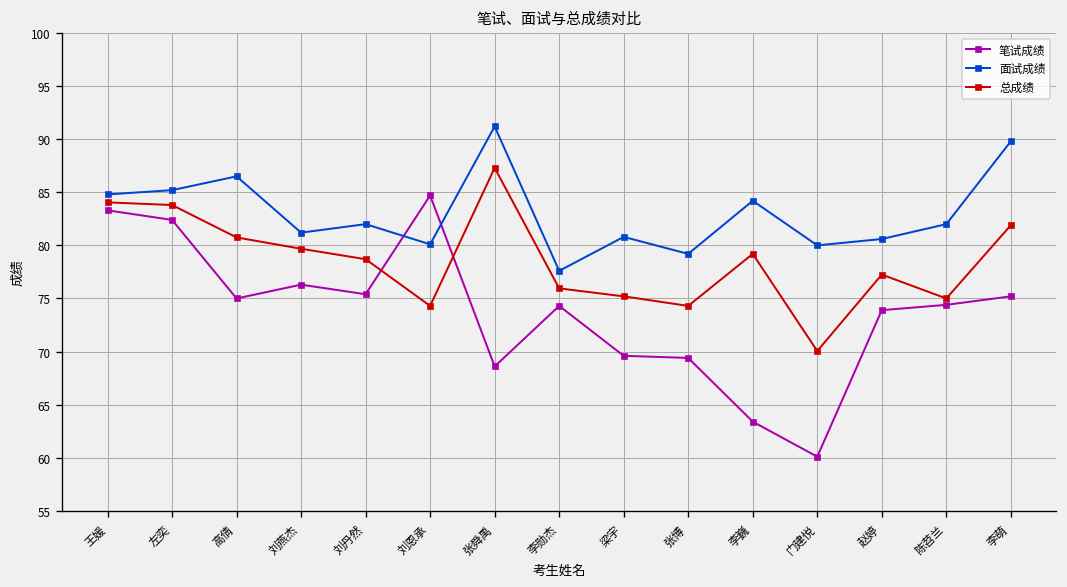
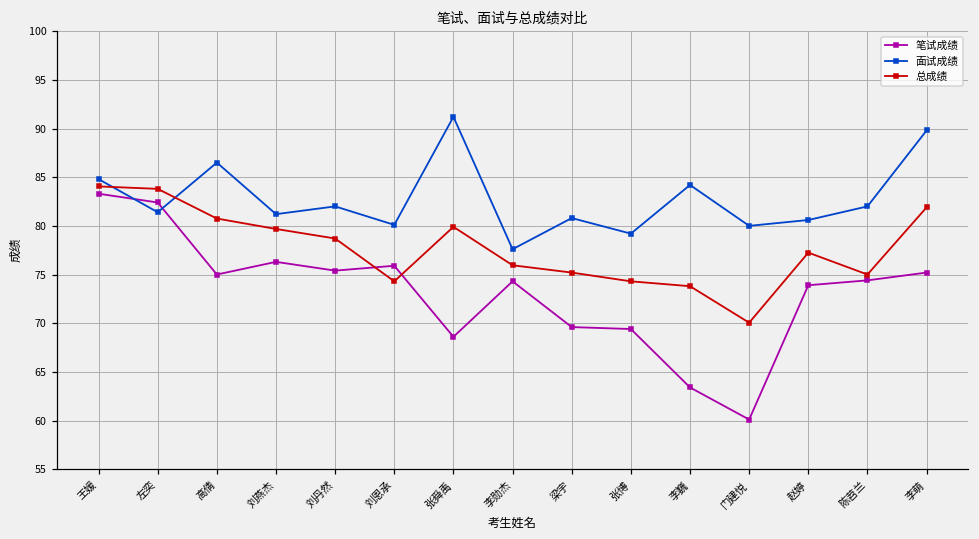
  {
    "笔试成绩": {
      "王媛": 83,
      "左奕": 82,
      "高倩": 75,
      "刘燕杰": 76,
      "刘丹然": 75,
-     "刘恩承": 85,
+     "刘恩承": 76,
      "张舜禹": 69,
      "李勋杰": 74,
      "梁宇": 70,
      "张博": 69,
      "李巍": 63,
      "门建悦": 60,
      "赵婷": 74,
      "陈苕兰": 74,
      "李萌": 75
    },
    "面试成绩": {
      "王媛": 85,
-     "左奕": 85,
+     "左奕": 81,
      "高倩": 87,
      "刘燕杰": 81,
      "刘丹然": 82,
      "刘恩承": 80,
      "张舜禹": 91,
      "李勋杰": 78,
      "梁宇": 81,
      "张博": 79,
      "李巍": 84,
      "门建悦": 80,
      "赵婷": 81,
      "陈苕兰": 82,
      "李萌": 90
    },
    "总成绩": {
      "王媛": 84,
      "左奕": 84,
      "高倩": 81,
      "刘燕杰": 80,
      "刘丹然": 79,
      "刘恩承": 74,
-     "张舜禹": 87,
+     "张舜禹": 80,
      "李勋杰": 76,
      "梁宇": 75,
      "张博": 74,
-     "李巍": 79,
+     "李巍": 74,
      "门建悦": 70,
      "赵婷": 77,
      "陈苕兰": 75,
      "李萌": 82
    }
  }
